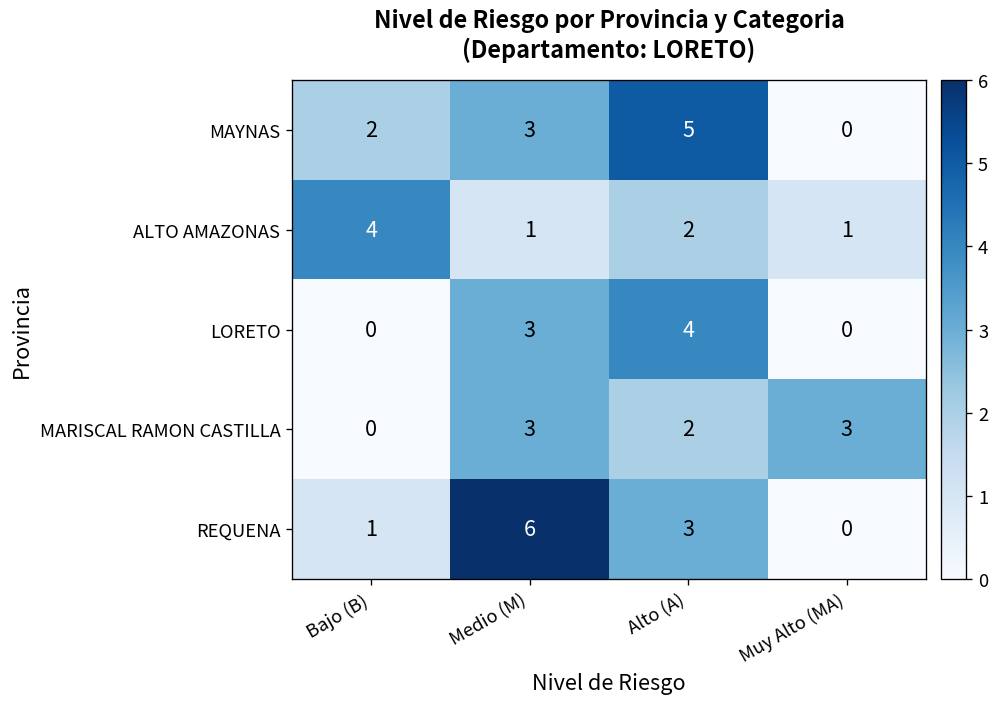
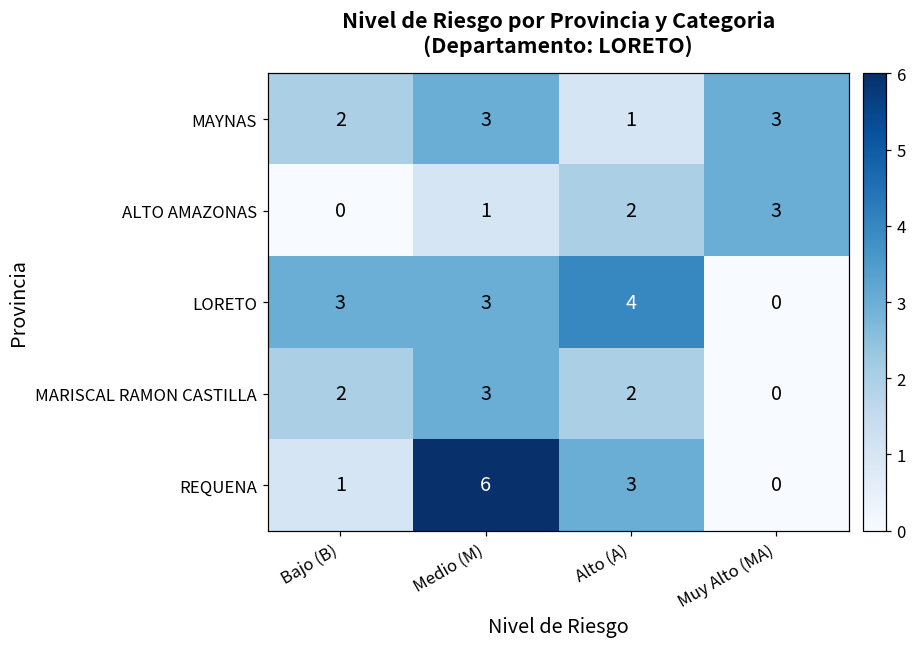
  {
    "MAYNAS": {
      "Bajo (B)": 2,
      "Medio (M)": 3,
-     "Alto (A)": 5,
-     "Muy Alto (MA)": 0
+     "Alto (A)": 1,
+     "Muy Alto (MA)": 3
    },
    "ALTO AMAZONAS": {
-     "Bajo (B)": 4,
+     "Bajo (B)": 0,
      "Medio (M)": 1,
      "Alto (A)": 2,
-     "Muy Alto (MA)": 1
+     "Muy Alto (MA)": 3
    },
    "LORETO": {
-     "Bajo (B)": 0,
+     "Bajo (B)": 3,
      "Medio (M)": 3,
      "Alto (A)": 4,
      "Muy Alto (MA)": 0
    },
    "MARISCAL RAMON CASTILLA": {
-     "Bajo (B)": 0,
+     "Bajo (B)": 2,
      "Medio (M)": 3,
      "Alto (A)": 2,
-     "Muy Alto (MA)": 3
+     "Muy Alto (MA)": 0
    },
    "REQUENA": {
      "Bajo (B)": 1,
      "Medio (M)": 6,
      "Alto (A)": 3,
      "Muy Alto (MA)": 0
    }
  }
